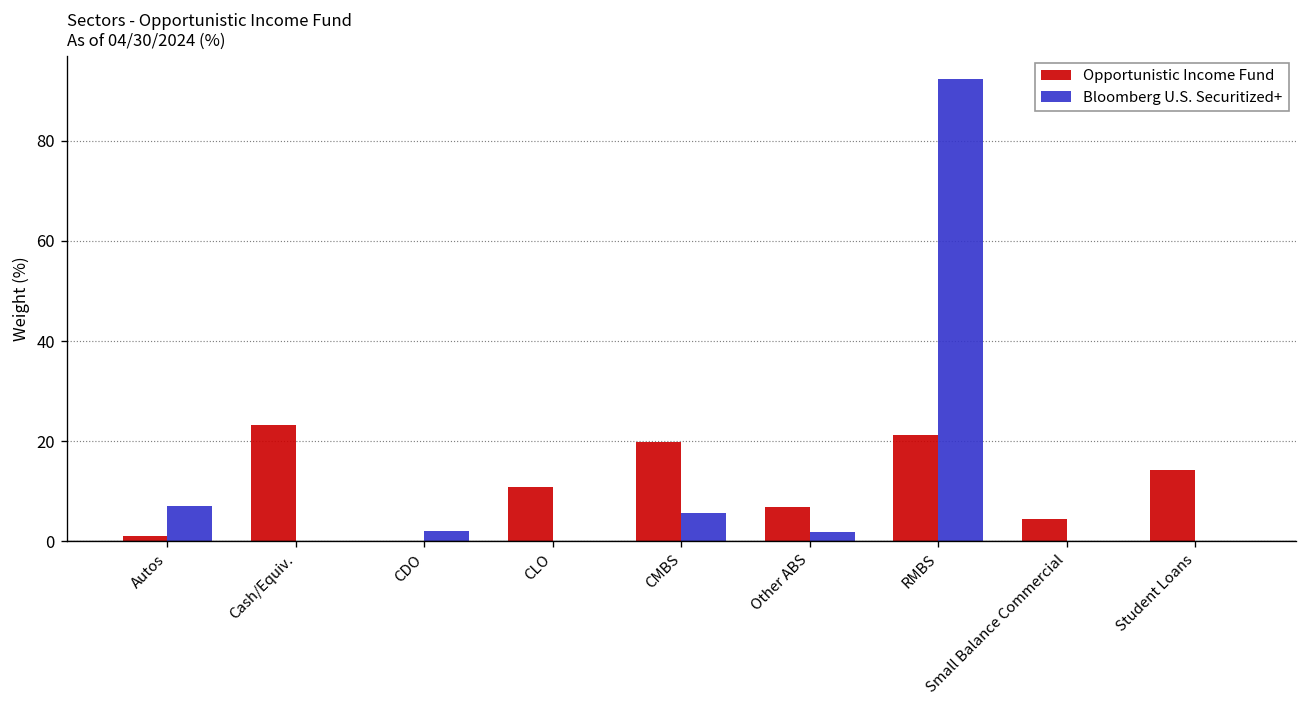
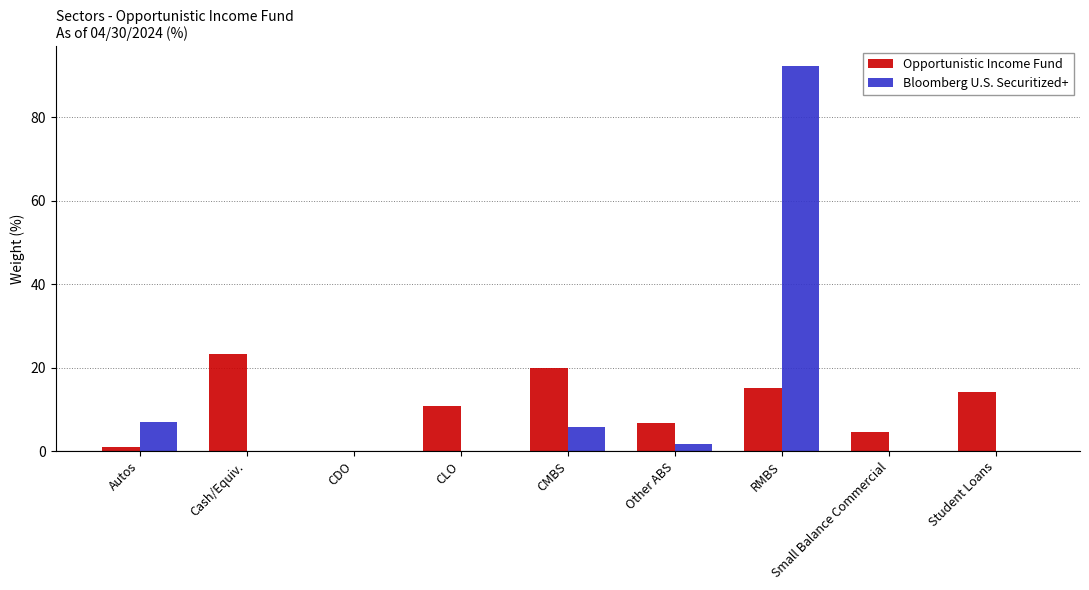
  {
    "Opportunistic Income Fund": {
      "Autos": 1,
      "Cash/Equiv.": 23,
      "CLO": 11,
      "CMBS": 20,
      "Other ABS": 7,
-     "RMBS": 21,
+     "RMBS": 15,
      "Small Balance Commercial": 5,
      "Student Loans": 14
    },
    "Bloomberg U.S. Securitized+": {
      "Autos": 7,
      "Cash/Equiv.": 0,
-     "CDO": 2,
+     "CDO": 0,
      "CLO": 0,
      "CMBS": 6,
      "Other ABS": 2,
      "RMBS": 92,
      "Small Balance Commercial": 0,
      "Student Loans": 0
    }
  }
